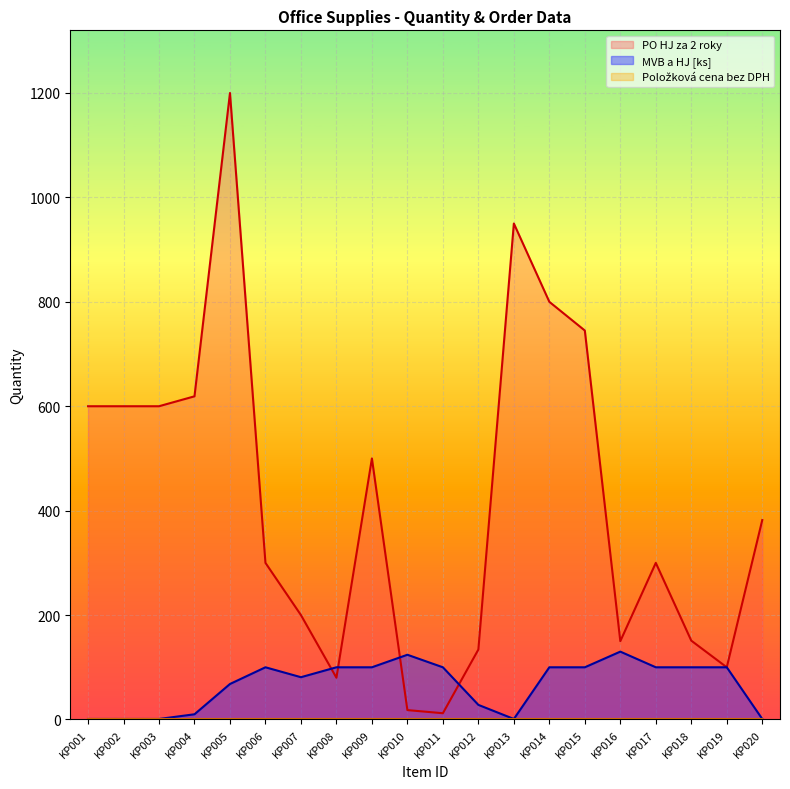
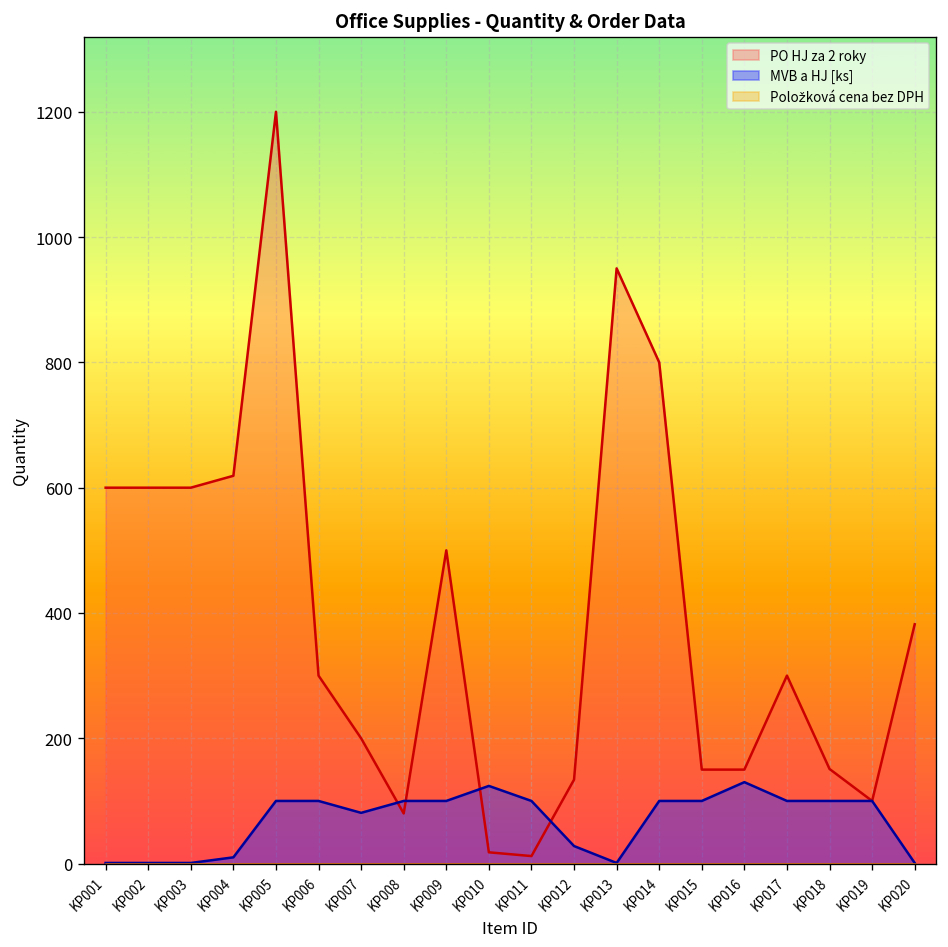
  {
    "PO HJ za 2 roky": {
      "KP001": 600,
      "KP002": 600,
      "KP003": 600,
      "KP004": 620,
      "KP005": 1200,
      "KP006": 300,
      "KP007": 200,
      "KP008": 80,
      "KP009": 500,
      "KP010": 20,
      "KP011": 10,
      "KP012": 130,
      "KP013": 950,
      "KP014": 800,
-     "KP015": 750,
+     "KP015": 150,
      "KP016": 150,
      "KP017": 300,
      "KP018": 150,
      "KP020": 380
    },
    "MVB a HJ [ks]": {
      "KP004": 10,
-     "KP005": 70,
+     "KP005": 100,
      "KP006": 100,
      "KP007": 80,
      "KP008": 100,
      "KP009": 100,
      "KP010": 120,
      "KP011": 100,
      "KP012": 30,
      "KP014": 100,
      "KP015": 100,
      "KP016": 130,
      "KP017": 100,
      "KP018": 100
    },
    "Položková cena bez DPH": {
      "KP004": 0,
      "KP005": 0,
      "KP006": 0,
      "KP007": 0,
      "KP008": 0,
      "KP009": 0,
      "KP010": 0,
      "KP011": 0,
      "KP012": 0,
      "KP014": 0,
      "KP015": 0,
      "KP016": 0,
      "KP017": 0,
      "KP018": 0,
      "KP019": 0
    }
  }
